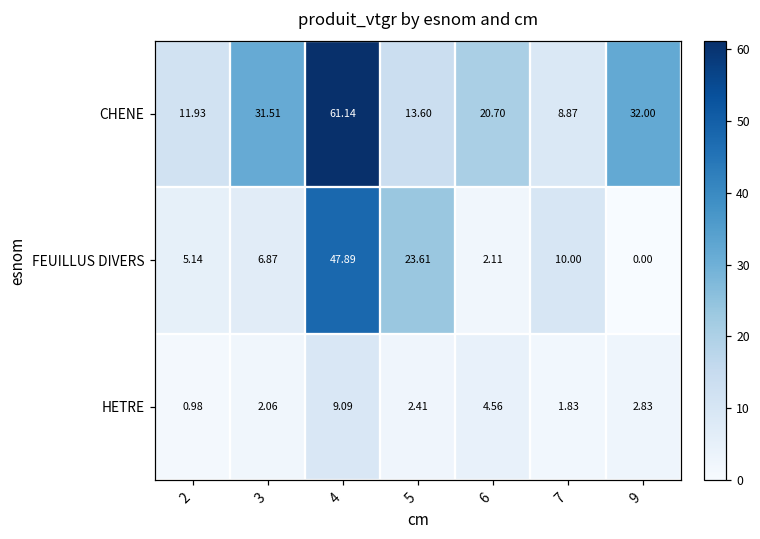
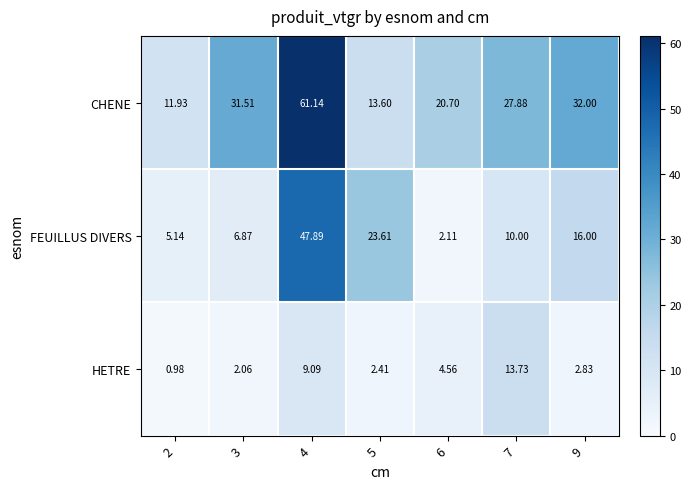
  {
    "CHENE": {
      "2": 11.93,
      "3": 31.51,
      "4": 61.14,
      "5": 13.60,
      "6": 20.70,
-     "7": 8.87,
+     "7": 27.88,
      "9": 32.00
    },
    "FEUILLUS DIVERS": {
      "2": 5.14,
      "3": 6.87,
      "4": 47.89,
      "5": 23.61,
      "6": 2.11,
      "7": 10.00,
-     "9": 0.00
+     "9": 16.00
    },
    "HETRE": {
      "2": 0.98,
      "3": 2.06,
      "4": 9.09,
      "5": 2.41,
      "6": 4.56,
-     "7": 1.83,
+     "7": 13.73,
      "9": 2.83
    }
  }
